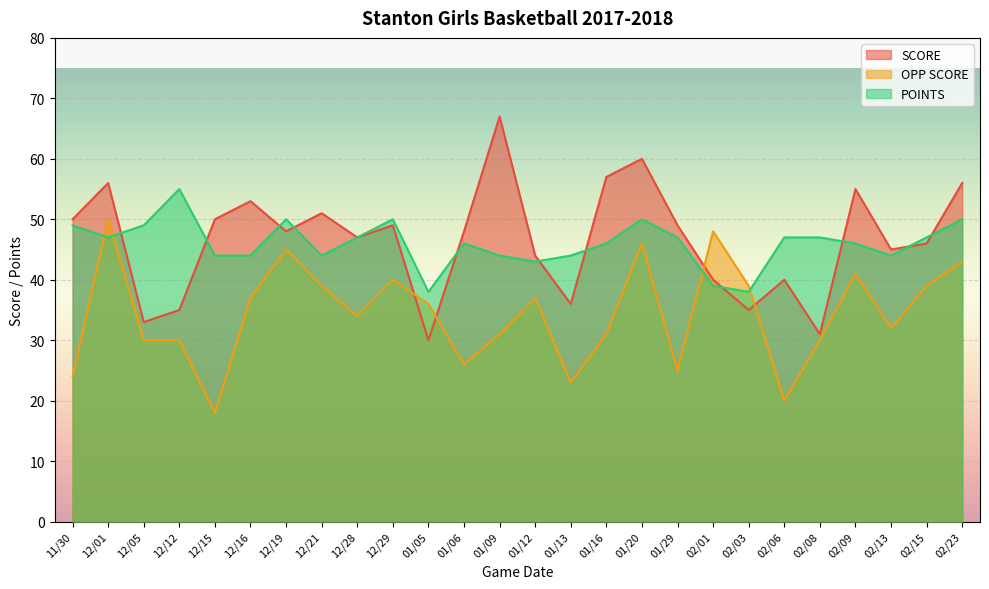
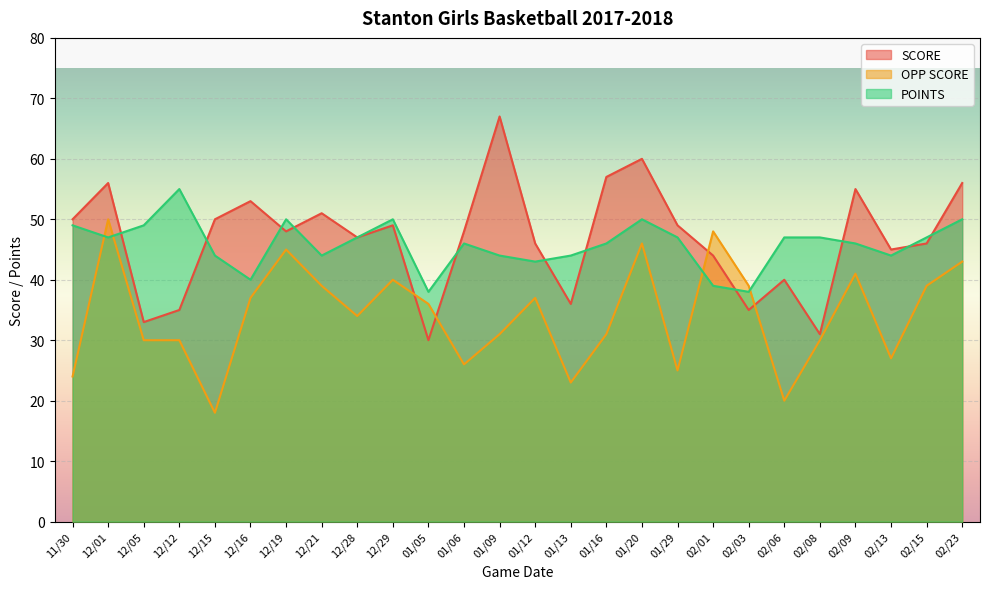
  {
    "SCORE": {
      "11/30": 50,
      "12/01": 56,
      "12/05": 33,
      "12/12": 35,
      "12/15": 50,
      "12/16": 53,
      "12/19": 48,
      "12/21": 51,
      "12/29": 49,
      "01/05": 30,
      "01/06": 48,
      "01/09": 67,
-     "01/12": 44,
+     "01/12": 46,
      "01/13": 36,
      "01/16": 57,
      "01/20": 60,
      "01/29": 49,
-     "02/01": 40,
+     "02/01": 44,
      "02/03": 35,
      "02/06": 40,
      "02/08": 31,
      "02/09": 55,
      "02/13": 45,
      "02/15": 46,
      "02/23": 56
    },
    "OPP SCORE": {
      "11/30": 24,
      "12/01": 50,
      "12/05": 30,
      "12/12": 30,
      "12/15": 18,
      "12/16": 37,
      "12/19": 45,
      "12/21": 39,
      "12/28": 34,
      "12/29": 40,
      "01/05": 36,
      "01/06": 26,
      "01/09": 31,
      "01/12": 37,
      "01/13": 23,
      "01/16": 31,
      "01/20": 46,
      "01/29": 25,
      "02/01": 48,
      "02/03": 39,
      "02/06": 20,
      "02/08": 30,
      "02/09": 41,
-     "02/13": 32,
+     "02/13": 27,
      "02/15": 39,
      "02/23": 43
    },
    "POINTS": {
      "11/30": 49,
      "12/01": 47,
      "12/05": 49,
      "12/12": 55,
      "12/15": 44,
-     "12/16": 44,
+     "12/16": 40,
      "12/19": 50,
      "12/21": 44,
      "12/29": 50,
      "01/05": 38,
      "01/06": 46,
      "01/09": 44,
      "01/12": 43,
      "01/13": 44,
      "01/16": 46,
      "01/20": 50,
      "01/29": 47,
      "02/01": 39,
      "02/03": 38,
      "02/06": 47,
      "02/08": 47,
      "02/09": 46,
      "02/13": 44,
      "02/15": 47,
      "02/23": 50
    }
  }
